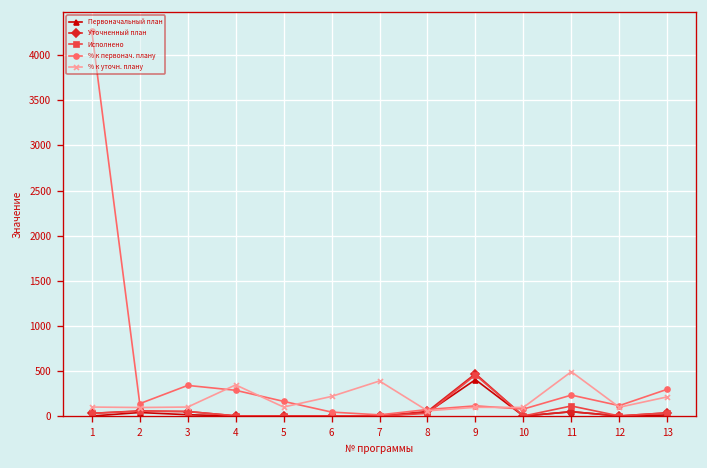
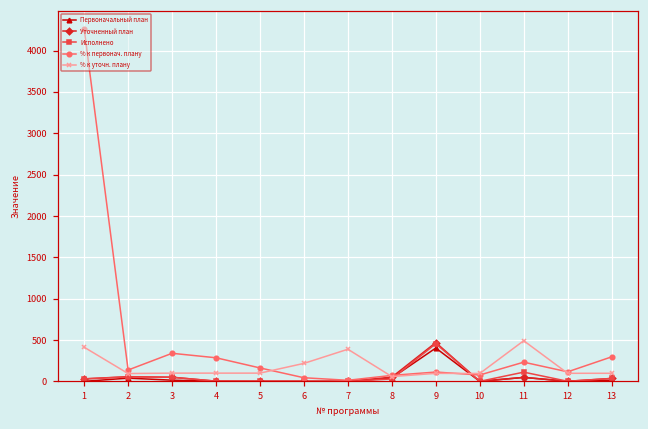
  {
    "% к уточн. плану": {
-     "1": 100,
+     "1": 400,
      "2": 100,
      "3": 100,
-     "4": 300,
+     "4": 100,
      "5": 100,
      "6": 200,
      "7": 400,
      "11": 500,
-     "13": 200
+     "13": 100
    }
  }
